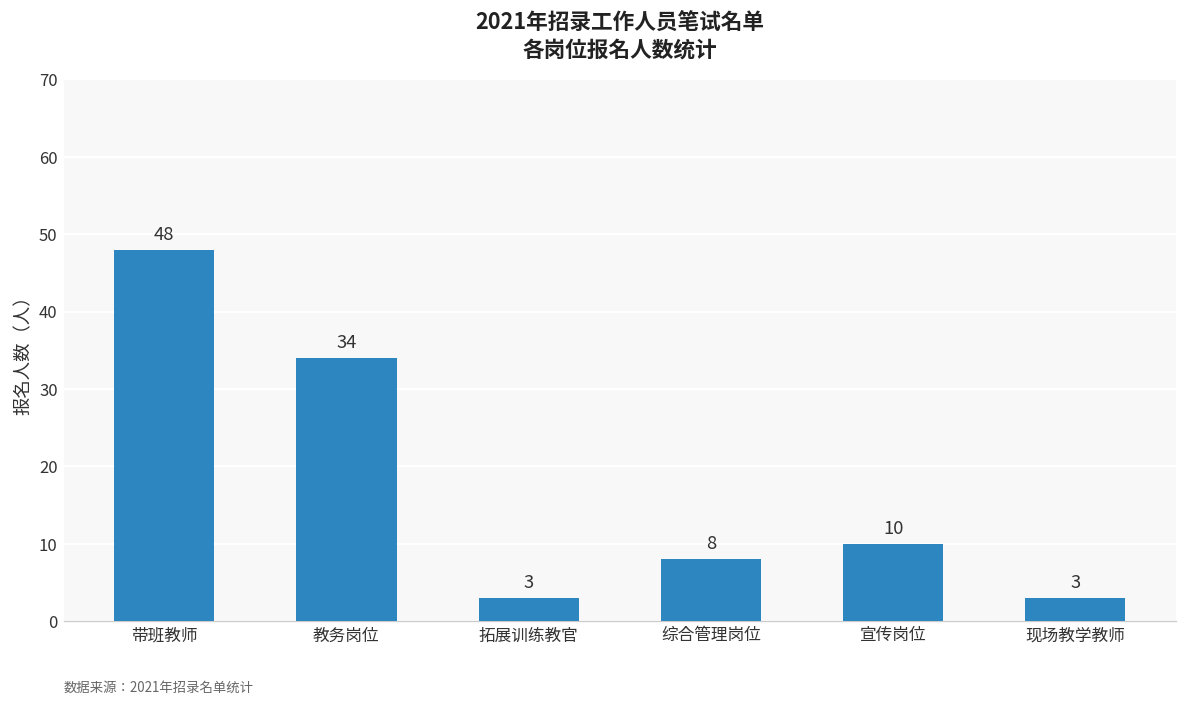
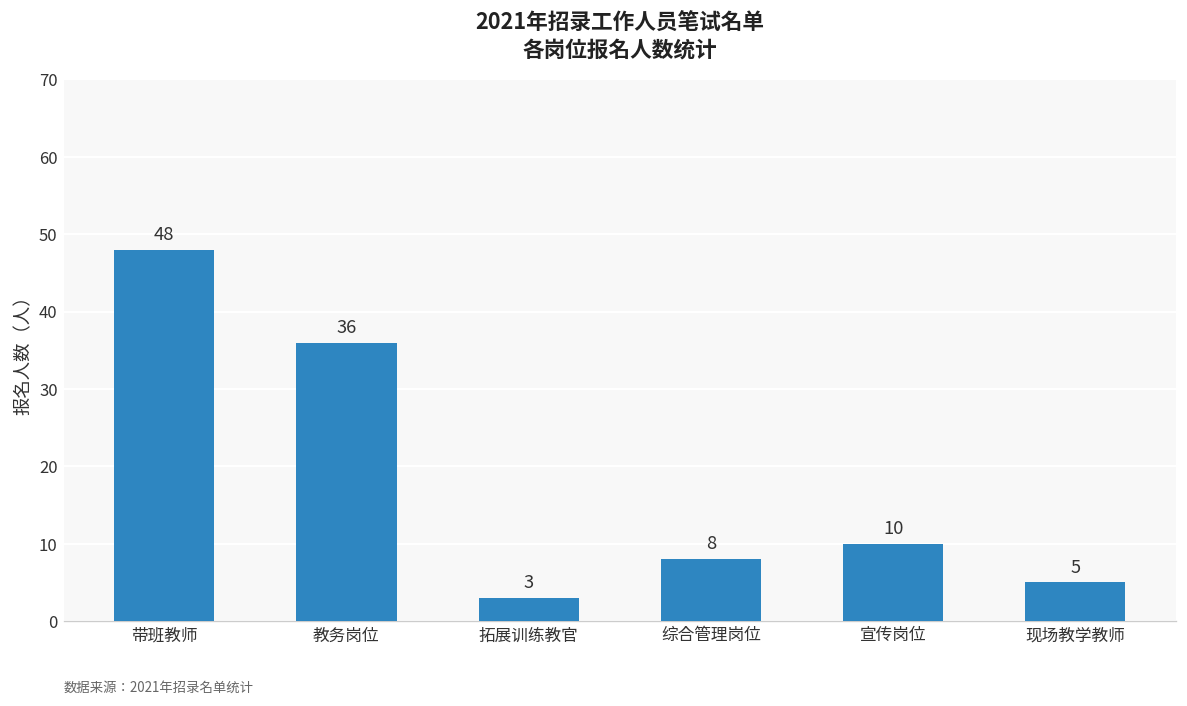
  {
    "带班教师": 48,
-   "教务岗位": 34,
+   "教务岗位": 36,
    "拓展训练教官": 3,
    "综合管理岗位": 8,
    "宣传岗位": 10,
-   "现场教学教师": 3
+   "现场教学教师": 5
  }
